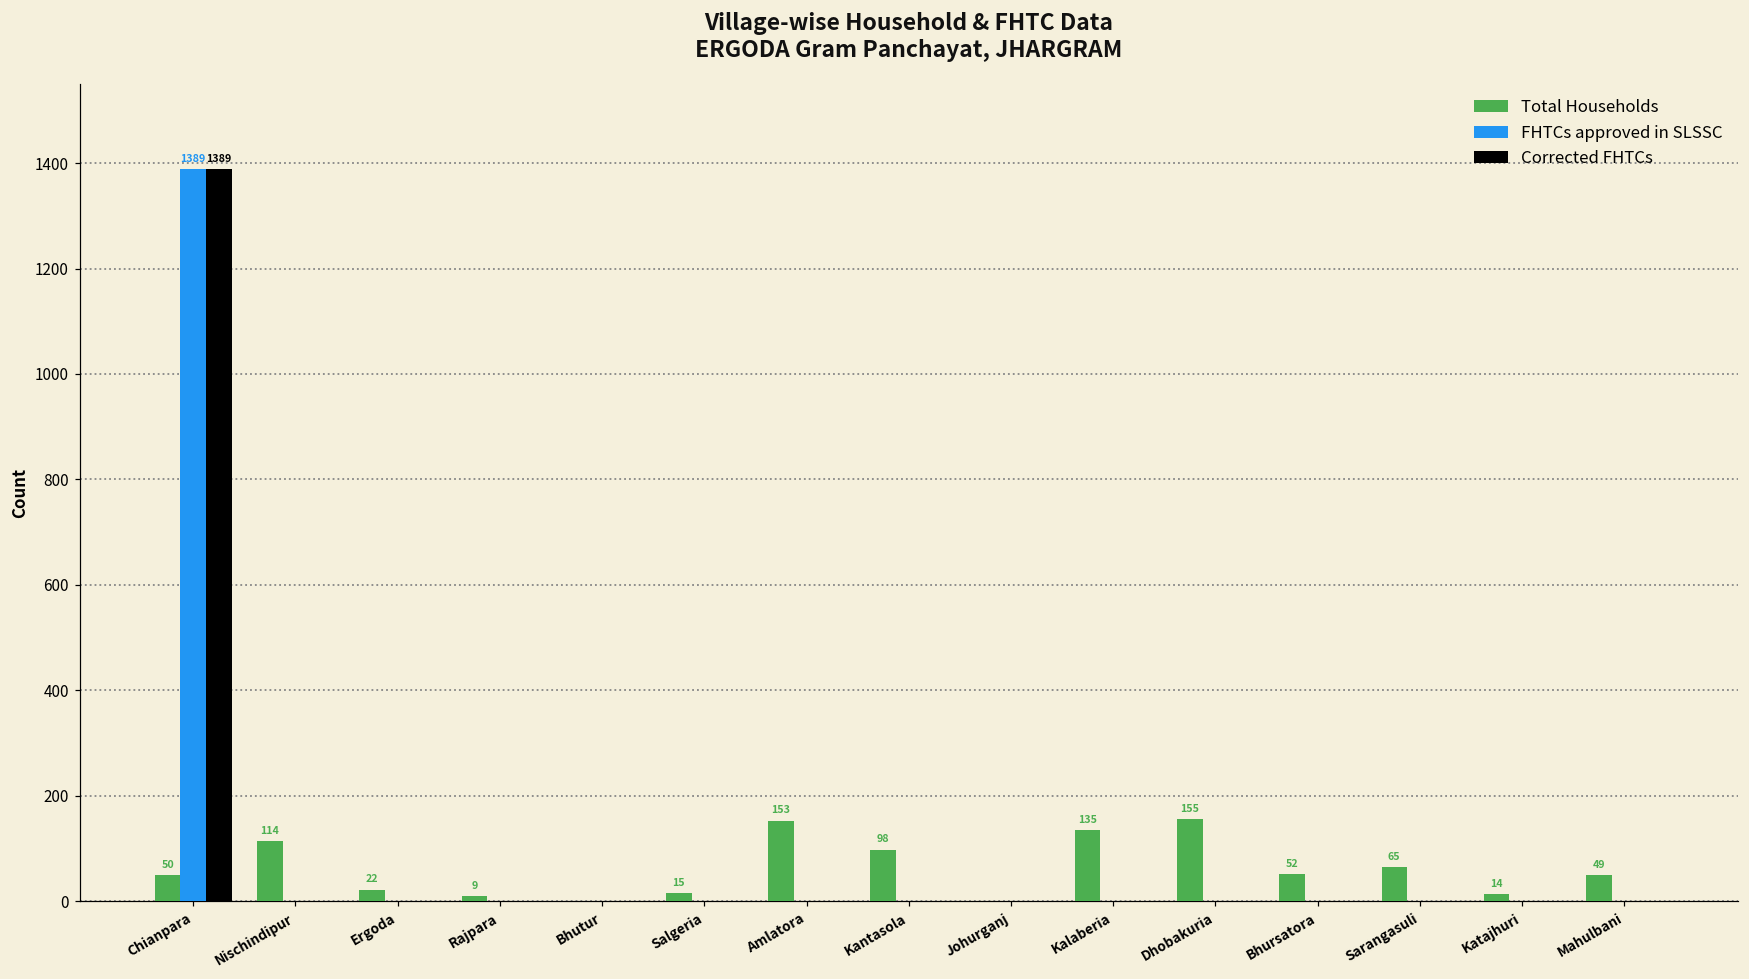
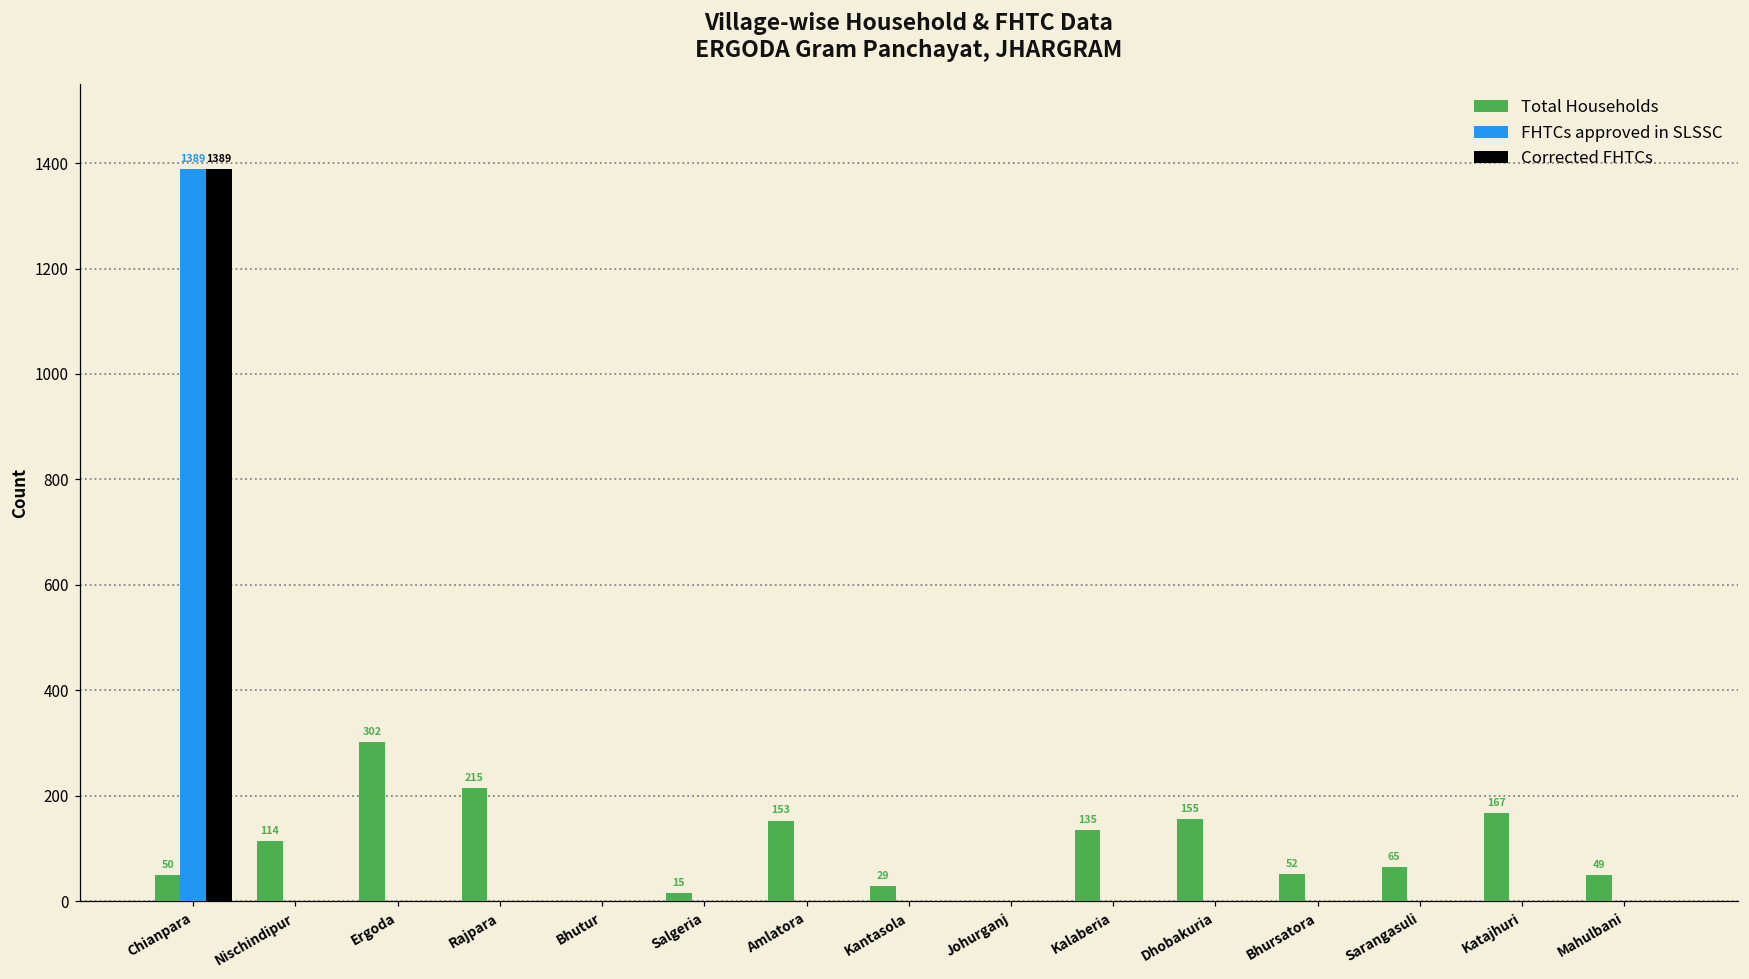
  {
    "Total Households": {
      "Chianpara": 50,
      "Nischindipur": 114,
-     "Ergoda": 22,
-     "Rajpara": 9,
+     "Ergoda": 302,
+     "Rajpara": 215,
      "Salgeria": 15,
      "Amlatora": 153,
-     "Kantasola": 98,
+     "Kantasola": 29,
      "Kalaberia": 135,
      "Dhobakuria": 155,
      "Bhursatora": 52,
      "Sarangasuli": 65,
-     "Katajhuri": 14,
+     "Katajhuri": 167,
      "Mahulbani": 49
    },
    "FHTCs approved in SLSSC": {
      "Chianpara": 1389
    },
    "Corrected FHTCs": {
      "Chianpara": 1389
    }
  }
